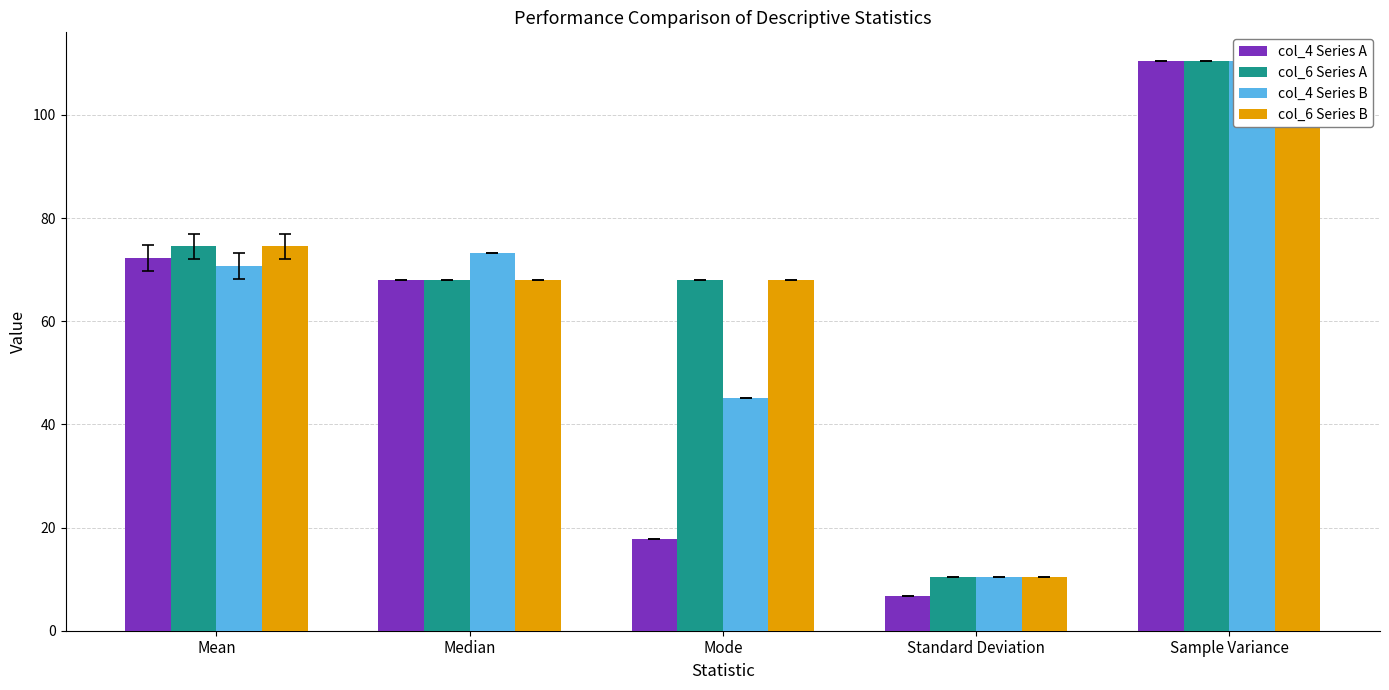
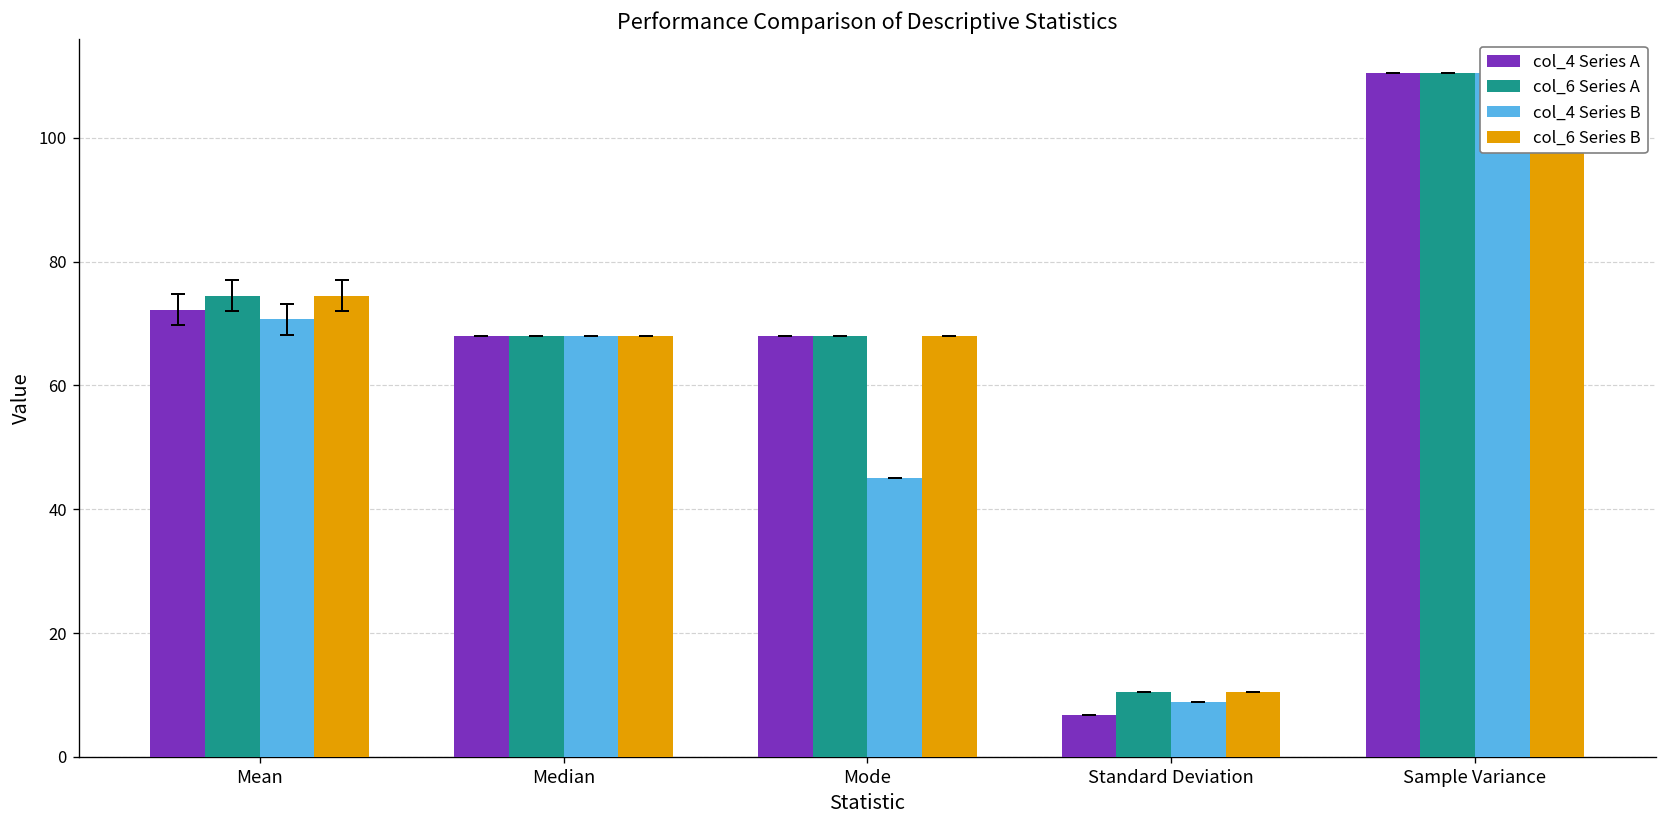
  {
    "col_4 Series A": {
      "Mean": 72,
      "Median": 68,
-     "Mode": 18,
+     "Mode": 68,
      "Standard Deviation": 7,
      "Sample Variance": 110
    },
    "col_4 Series B": {
      "Mean": 71,
-     "Median": 73,
+     "Median": 68,
      "Mode": 45,
-     "Standard Deviation": 11
+     "Standard Deviation": 9
    },
    "col_6 Series B": {
      "Mean": 75,
      "Median": 68,
      "Mode": 68,
      "Standard Deviation": 11
    }
  }
